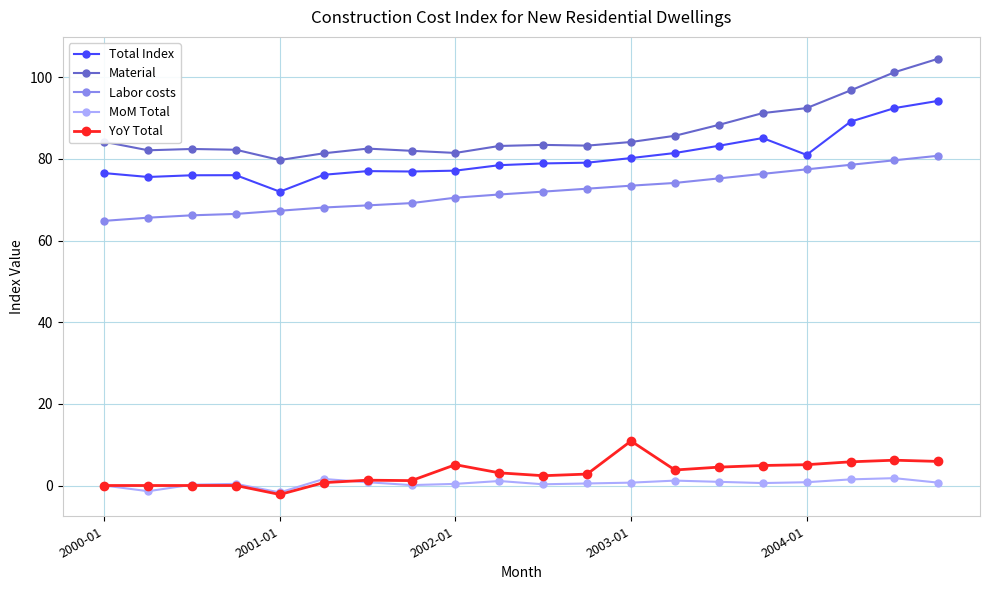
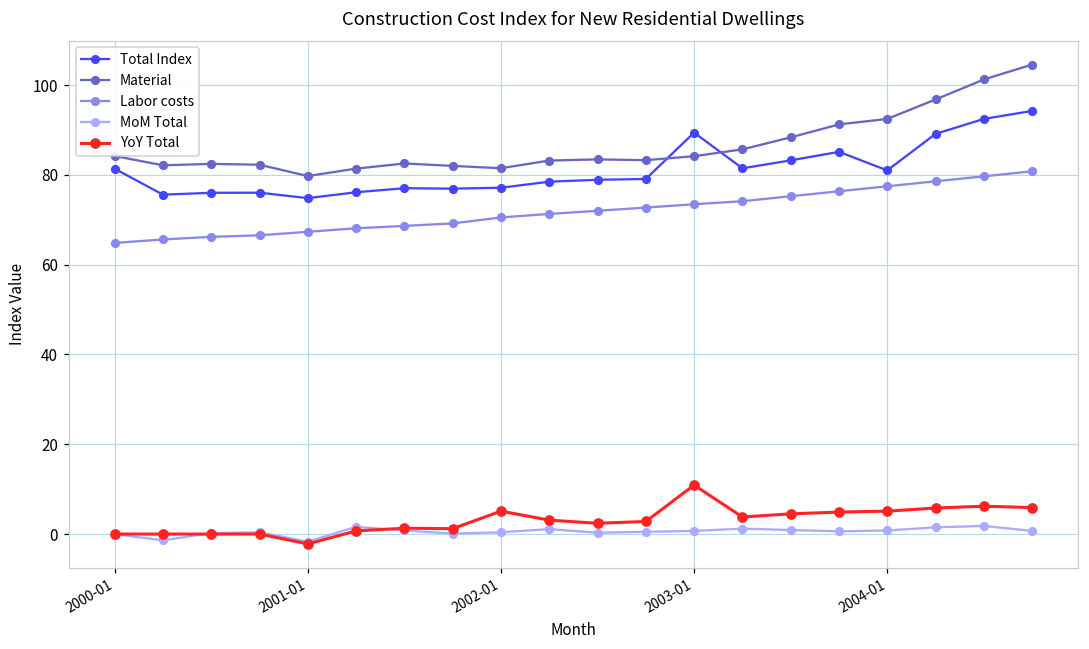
  {
    "Total Index": {
-     "2000-01": 77,
-     "2001-01": 72,
+     "2000-01": 81,
+     "2001-01": 75,
      "2002-01": 77,
-     "2003-01": 80,
+     "2003-01": 89,
      "2004-01": 81
    },
    "YoY Total": {
      "2002-01": 5,
      "2003-01": 11,
      "2004-01": 5
    }
  }
